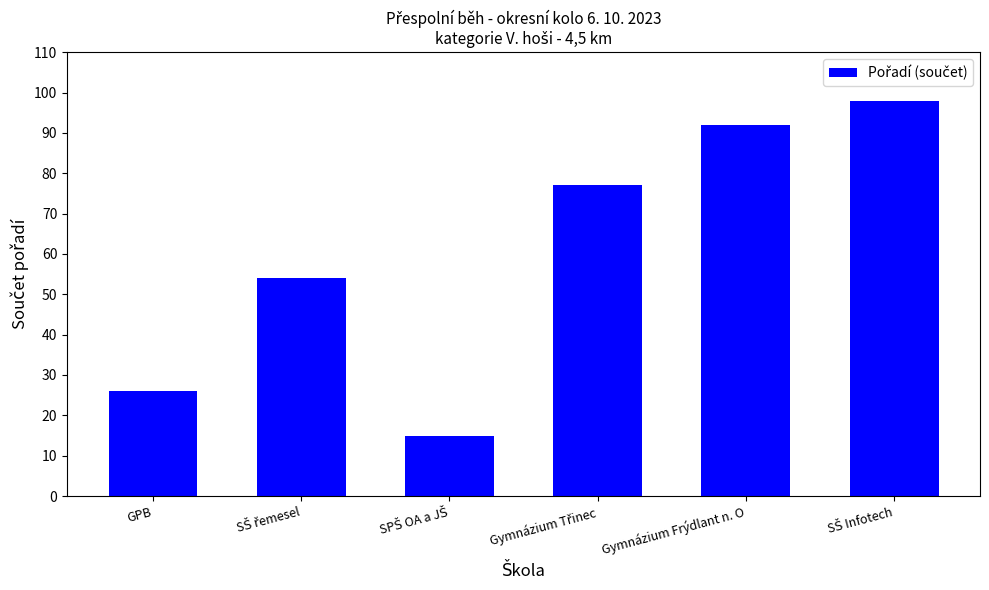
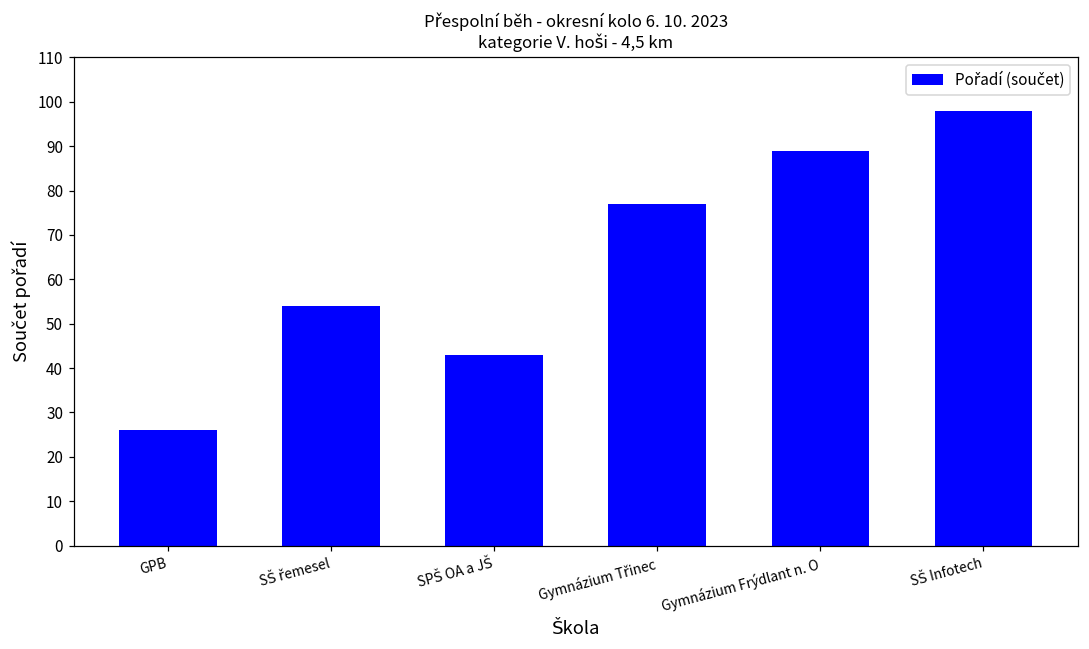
  {
    "GPB": 26,
    "SŠ řemesel": 54,
-   "SPŠ OA a JŠ": 15,
+   "SPŠ OA a JŠ": 43,
    "Gymnázium Třinec": 77,
-   "Gymnázium Frýdlant n. O": 92,
+   "Gymnázium Frýdlant n. O": 89,
    "SŠ Infotech": 98
  }
